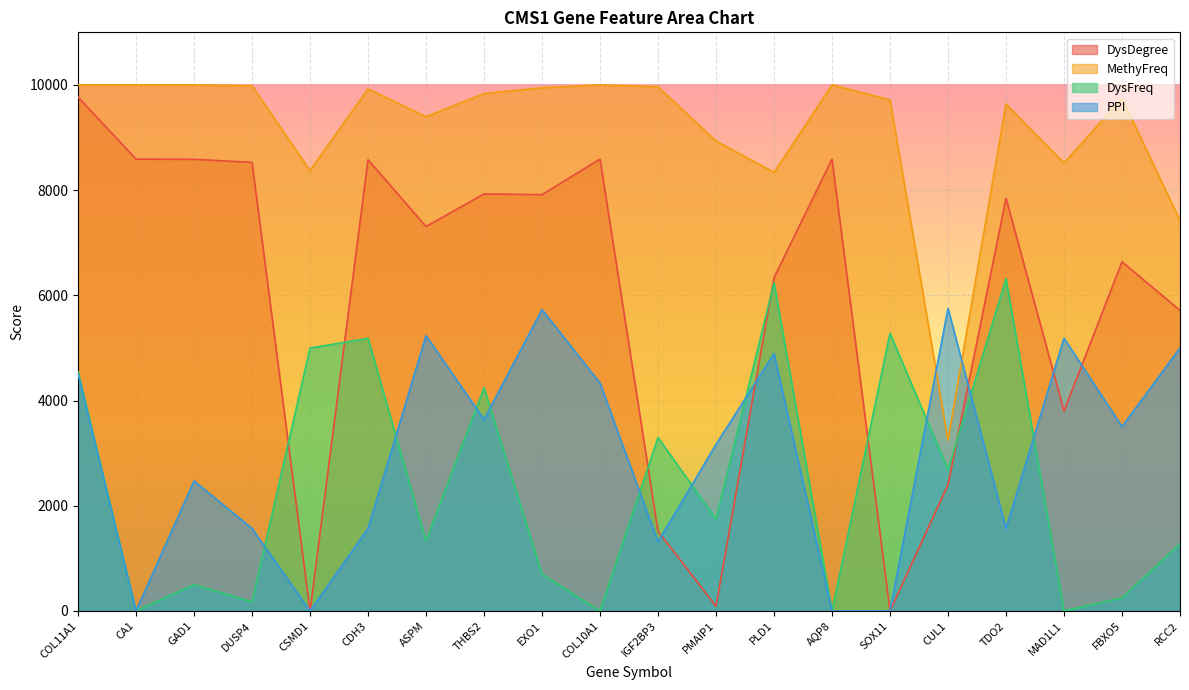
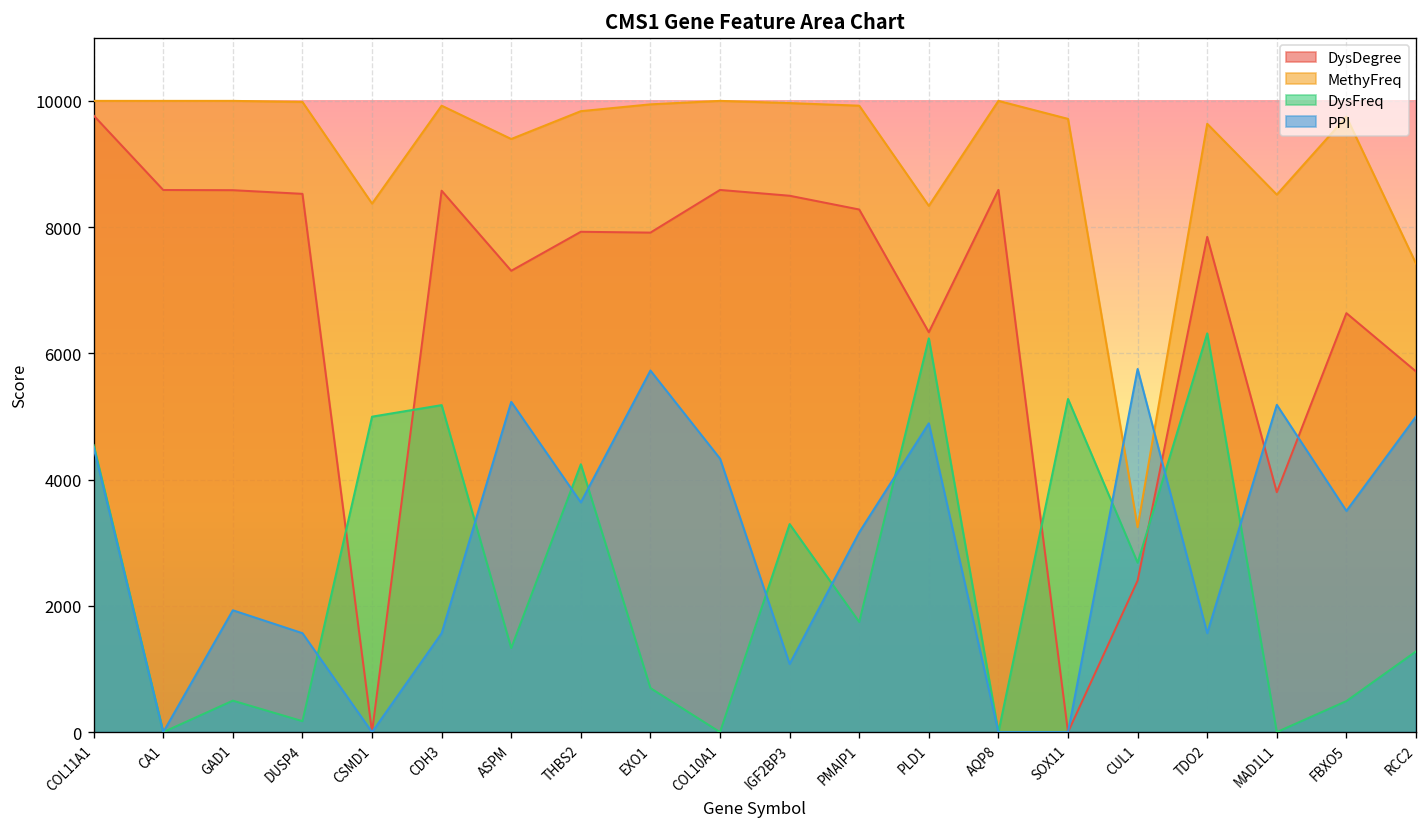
  {
    "DysDegree": {
      "COL11A1": 9800,
      "CA1": 8600,
      "GAD1": 8600,
      "DUSP4": 8500,
      "CDH3": 8600,
      "ASPM": 7300,
      "THBS2": 7900,
      "EXO1": 7900,
      "COL10A1": 8600,
-     "IGF2BP3": 1500,
-     "PMAIP1": 100,
+     "IGF2BP3": 8500,
+     "PMAIP1": 8300,
      "PLD1": 6300,
      "AQP8": 8600,
      "CUL1": 2400,
      "TDO2": 7800,
      "MAD1L1": 3800,
      "FBXO5": 6600,
      "RCC2": 5700
    },
    "MethyFreq": {
      "COL11A1": 10000,
      "CA1": 10000,
      "GAD1": 10000,
      "DUSP4": 10000,
      "CSMD1": 8400,
      "CDH3": 9900,
      "ASPM": 9400,
      "THBS2": 9800,
      "EXO1": 9900,
      "COL10A1": 10000,
      "IGF2BP3": 10000,
-     "PMAIP1": 8900,
+     "PMAIP1": 9900,
      "PLD1": 8300,
      "AQP8": 10000,
      "SOX11": 9700,
      "CUL1": 3200,
      "TDO2": 9600,
      "MAD1L1": 8500,
      "RCC2": 7400
    },
    "DysFreq": {
      "GAD1": 500,
      "DUSP4": 200,
      "CSMD1": 5000,
      "CDH3": 5200,
      "ASPM": 1300,
      "THBS2": 4200,
      "EXO1": 700,
      "COL10A1": 0,
      "IGF2BP3": 3300,
      "PMAIP1": 1700,
      "PLD1": 6200,
      "SOX11": 5300,
      "CUL1": 2700,
      "TDO2": 6300,
      "MAD1L1": 0,
-     "FBXO5": 200,
+     "FBXO5": 500,
      "RCC2": 1300
    },
    "PPI": {
-     "GAD1": 2500,
+     "GAD1": 1900,
      "DUSP4": 1600,
      "CDH3": 1600,
      "ASPM": 5200,
      "THBS2": 3600,
      "EXO1": 5700,
      "COL10A1": 4300,
-     "IGF2BP3": 1300,
+     "IGF2BP3": 1100,
      "PMAIP1": 3200,
      "PLD1": 4900,
      "CUL1": 5800,
      "TDO2": 1600,
      "MAD1L1": 5200,
      "FBXO5": 3500,
      "RCC2": 5000
    }
  }
